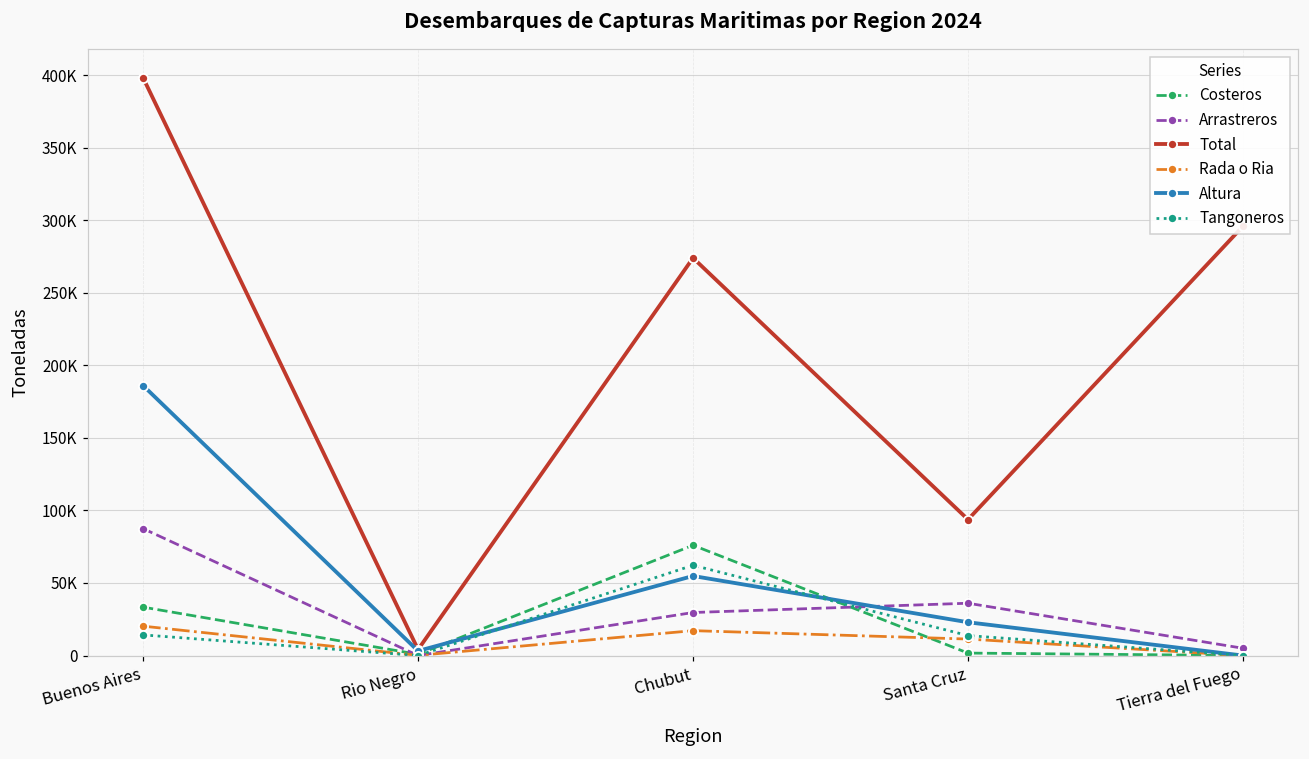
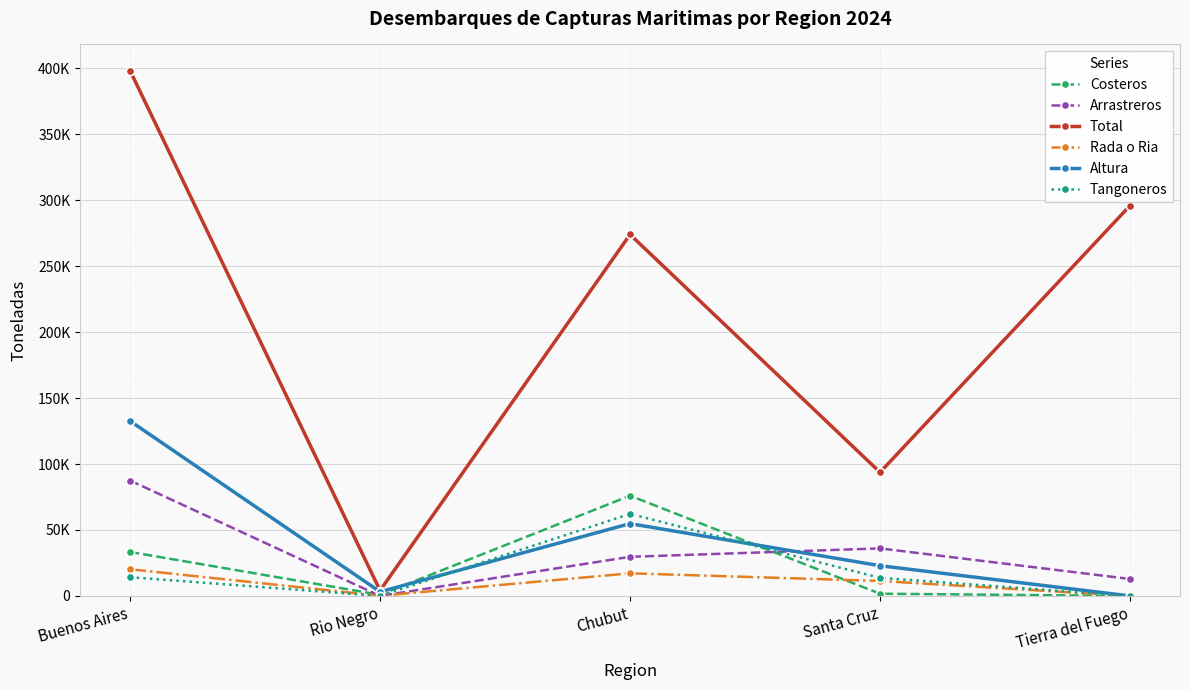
  {
    "Arrastreros": {
      "Buenos Aires": 87000,
      "Chubut": 30000,
      "Santa Cruz": 36000,
-     "Tierra del Fuego": 5000
+     "Tierra del Fuego": 13000
    },
    "Total": {
      "Buenos Aires": 398000,
      "Chubut": 274000,
      "Santa Cruz": 94000,
      "Tierra del Fuego": 296000
    },
    "Rada o Ria": {
      "Buenos Aires": 20000,
      "Chubut": 17000,
      "Santa Cruz": 11000
    },
    "Altura": {
-     "Buenos Aires": 186000,
+     "Buenos Aires": 133000,
      "Chubut": 55000,
      "Santa Cruz": 23000
    }
  }
